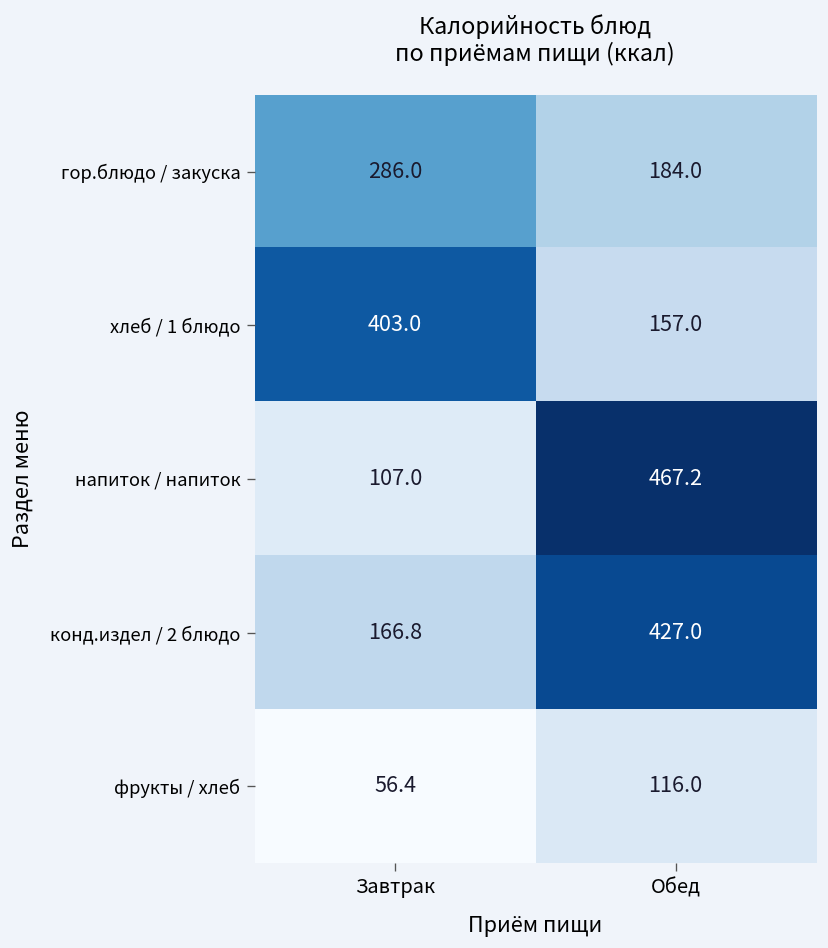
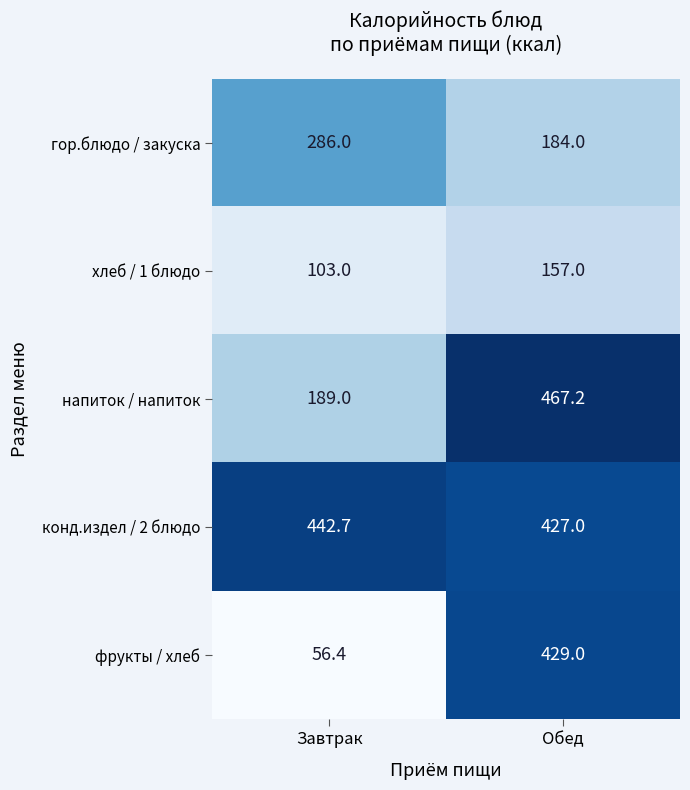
  {
    "гор.блюдо / закуска": {
      "Завтрак": 286.0,
      "Обед": 184.0
    },
    "хлеб / 1 блюдо": {
-     "Завтрак": 403.0,
+     "Завтрак": 103.0,
      "Обед": 157.0
    },
    "напиток / напиток": {
-     "Завтрак": 107.0,
+     "Завтрак": 189.0,
      "Обед": 467.2
    },
    "конд.издел / 2 блюдо": {
-     "Завтрак": 166.8,
+     "Завтрак": 442.7,
      "Обед": 427.0
    },
    "фрукты / хлеб": {
      "Завтрак": 56.4,
-     "Обед": 116.0
+     "Обед": 429.0
    }
  }
